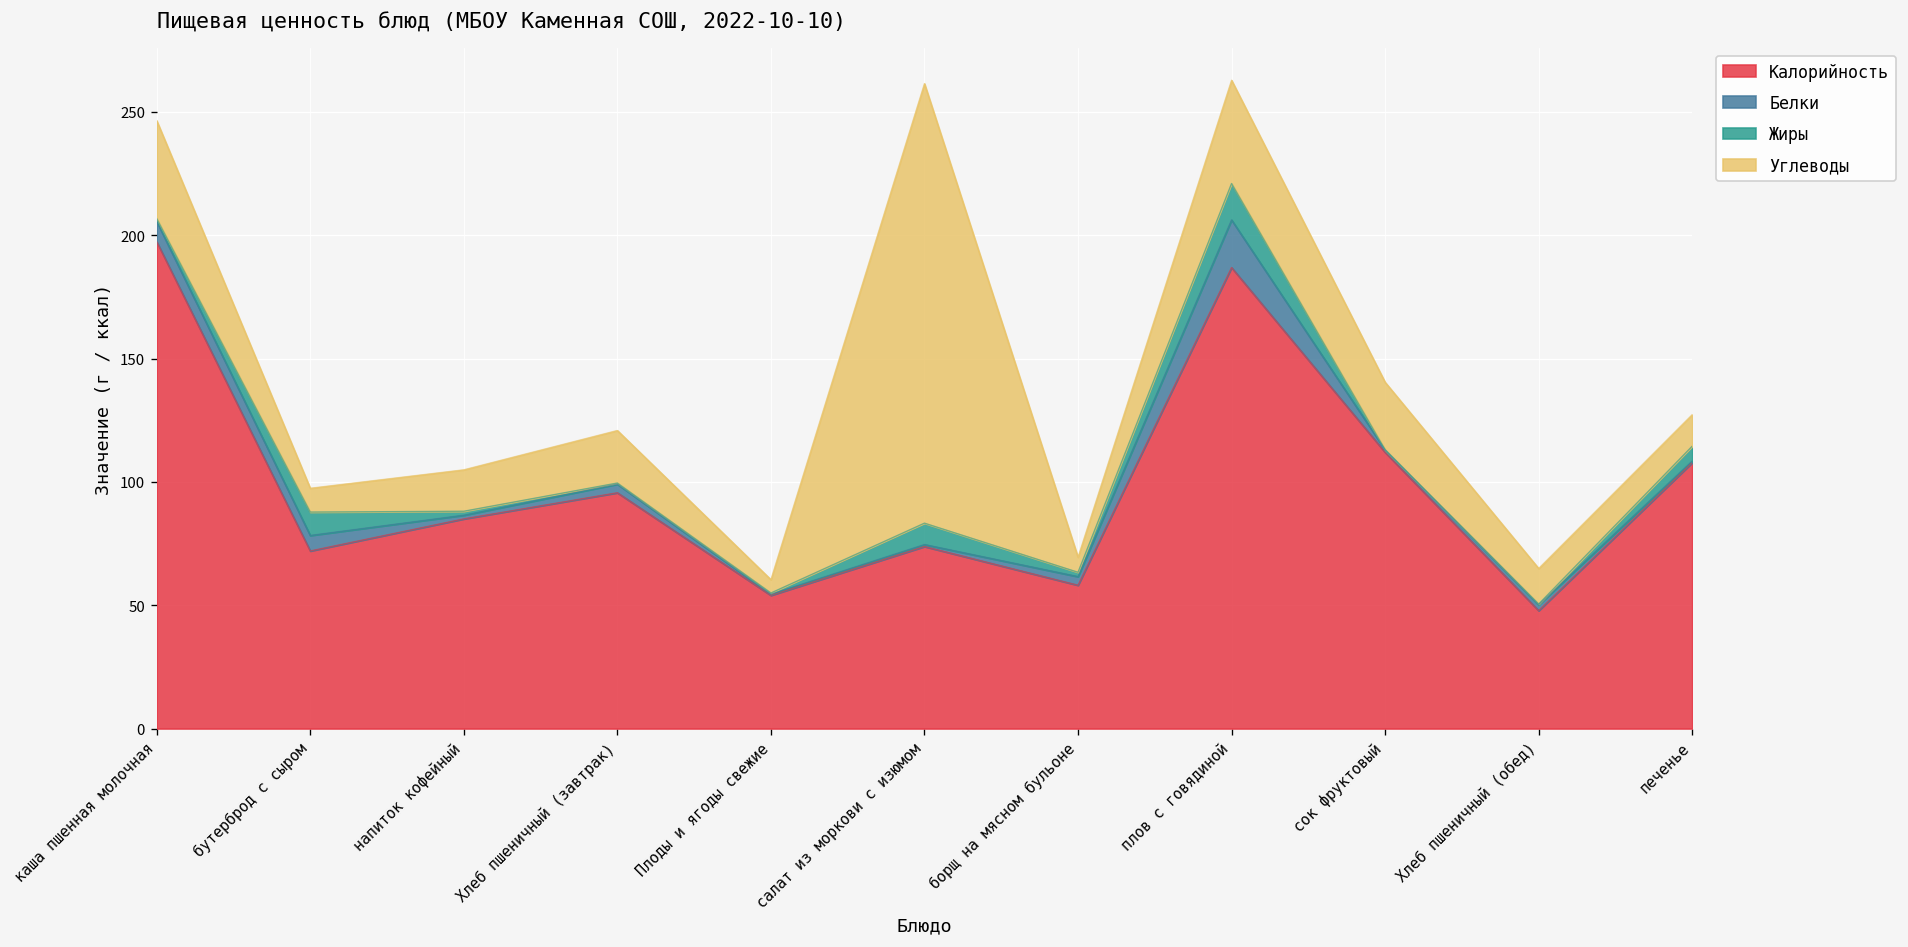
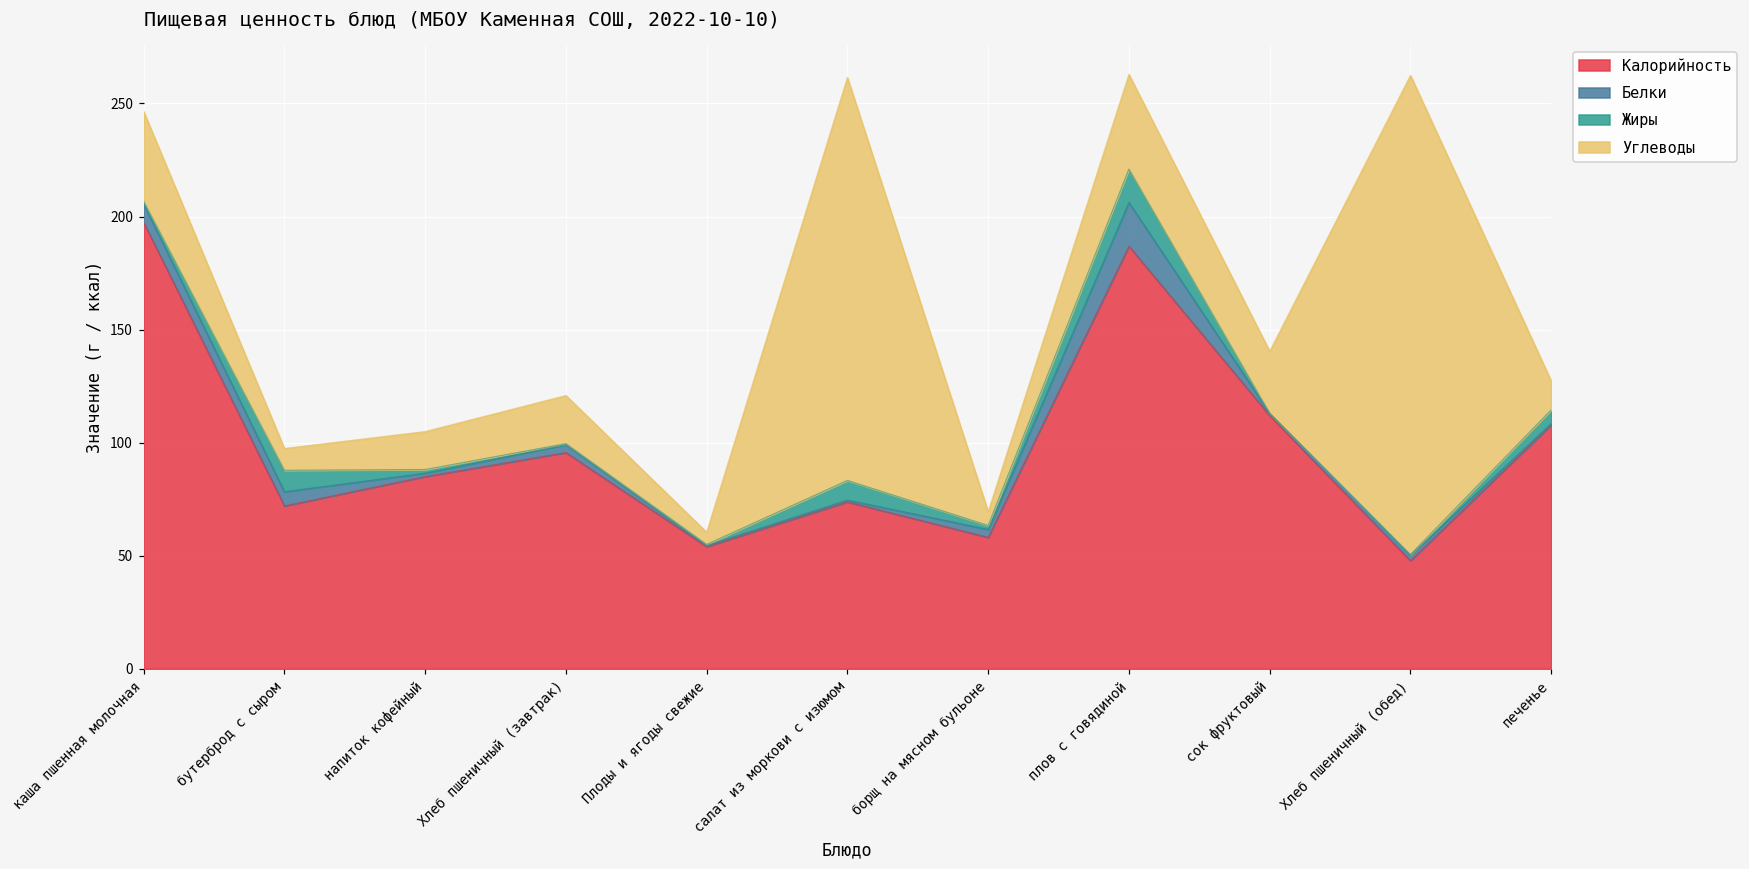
  {
    "Калорийность": {
      "каша пшенная молочная": 197,
      "бутерброд с сыром": 72,
      "напиток кофейный": 85,
      "Хлеб пшеничный (завтрак)": 96,
      "борщ на мясном бульоне": 58,
      "плов с говядиной": 187,
      "Хлеб пшеничный (обед)": 48
    },
    "Углеводы": {
      "каша пшенная молочная": 40,
      "бутерброд с сыром": 10,
      "напиток кофейный": 17,
      "Хлеб пшеничный (завтрак)": 21,
      "Плоды и ягоды свежие": 5,
      "салат из моркови с изюмом": 178,
      "борщ на мясном бульоне": 6,
      "плов с говядиной": 42,
      "сок фруктовый": 27,
-     "Хлеб пшеничный (обед)": 14,
+     "Хлеб пшеничный (обед)": 212,
      "печенье": 13
    }
  }
